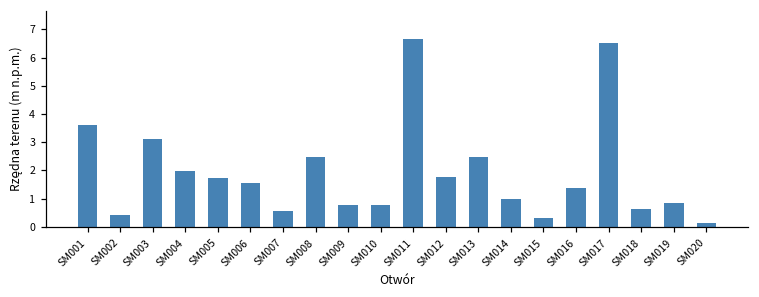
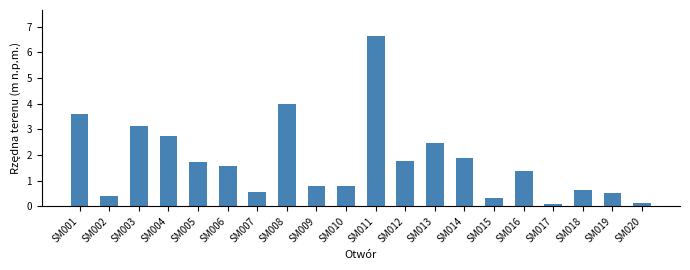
  {
    "SM001": 3.6,
    "SM002": 0.4,
    "SM003": 3.1,
-   "SM004": 2.0,
+   "SM004": 2.7,
    "SM005": 1.7,
    "SM006": 1.6,
    "SM007": 0.6,
-   "SM008": 2.5,
+   "SM008": 4.0,
    "SM009": 0.8,
    "SM010": 0.8,
    "SM011": 6.7,
    "SM012": 1.8,
    "SM013": 2.5,
-   "SM014": 1.0,
+   "SM014": 1.9,
    "SM015": 0.3,
    "SM016": 1.4,
-   "SM017": 6.5,
+   "SM017": 0.1,
    "SM018": 0.7,
-   "SM019": 0.8,
+   "SM019": 0.5,
    "SM020": 0.1
  }
